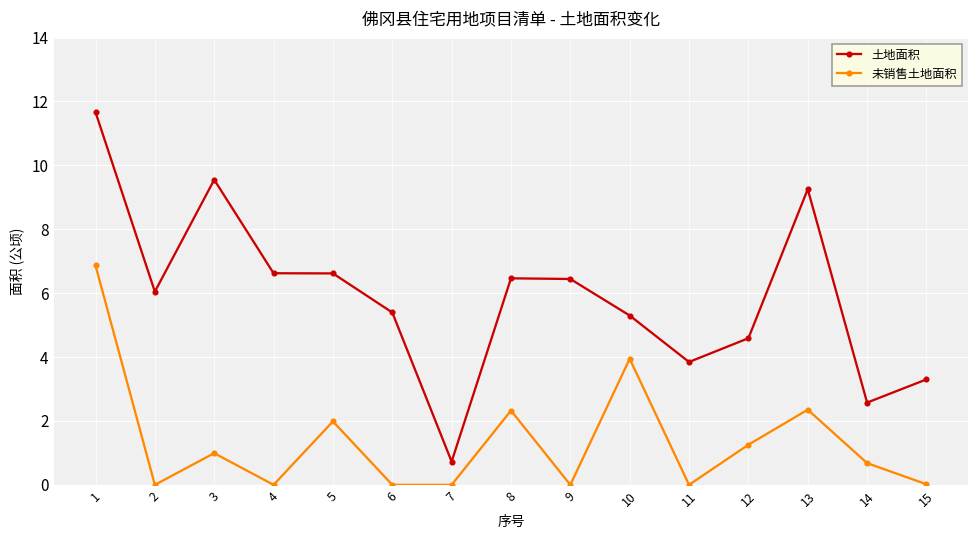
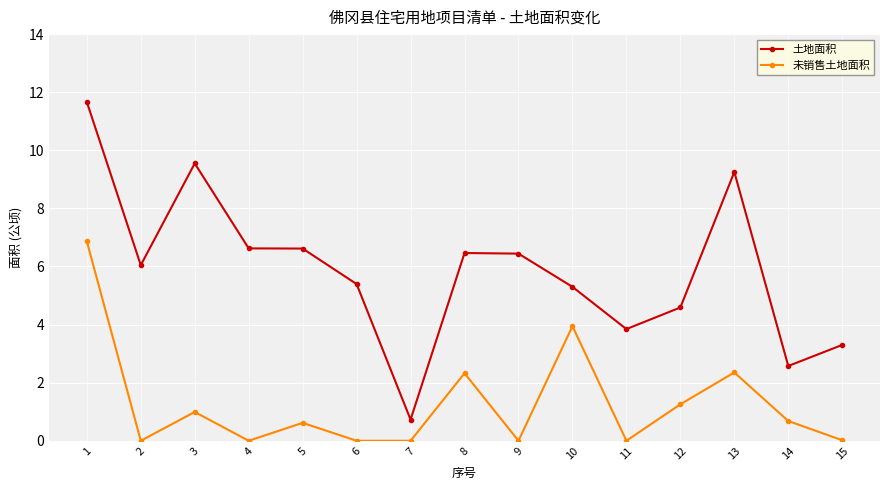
  {
    "土地面积": {
      "1": 11.7,
      "2": 6.0,
      "3": 9.5,
      "4": 6.6,
      "5": 6.6,
      "6": 5.4,
      "7": 0.7,
      "8": 6.5,
      "9": 6.4,
      "10": 5.3,
      "11": 3.8,
      "12": 4.6,
      "13": 9.3,
      "14": 2.6,
      "15": 3.3
    },
    "未销售土地面积": {
      "1": 6.9,
      "2": 0.0,
      "3": 1.0,
      "4": 0.0,
-     "5": 2.0,
+     "5": 0.6,
      "6": 0.0,
      "7": 0.0,
      "8": 2.3,
      "9": 0.0,
      "10": 3.9,
      "11": 0.0,
      "12": 1.3,
      "13": 2.4,
      "14": 0.7,
      "15": 0.0
    }
  }
